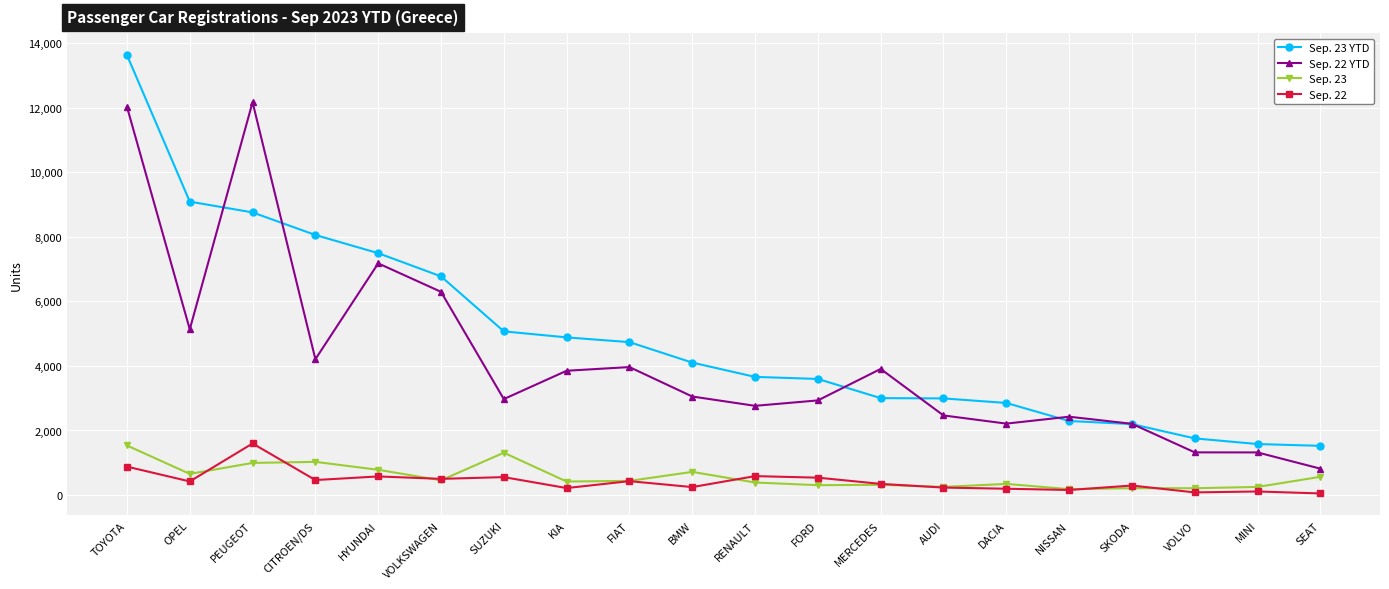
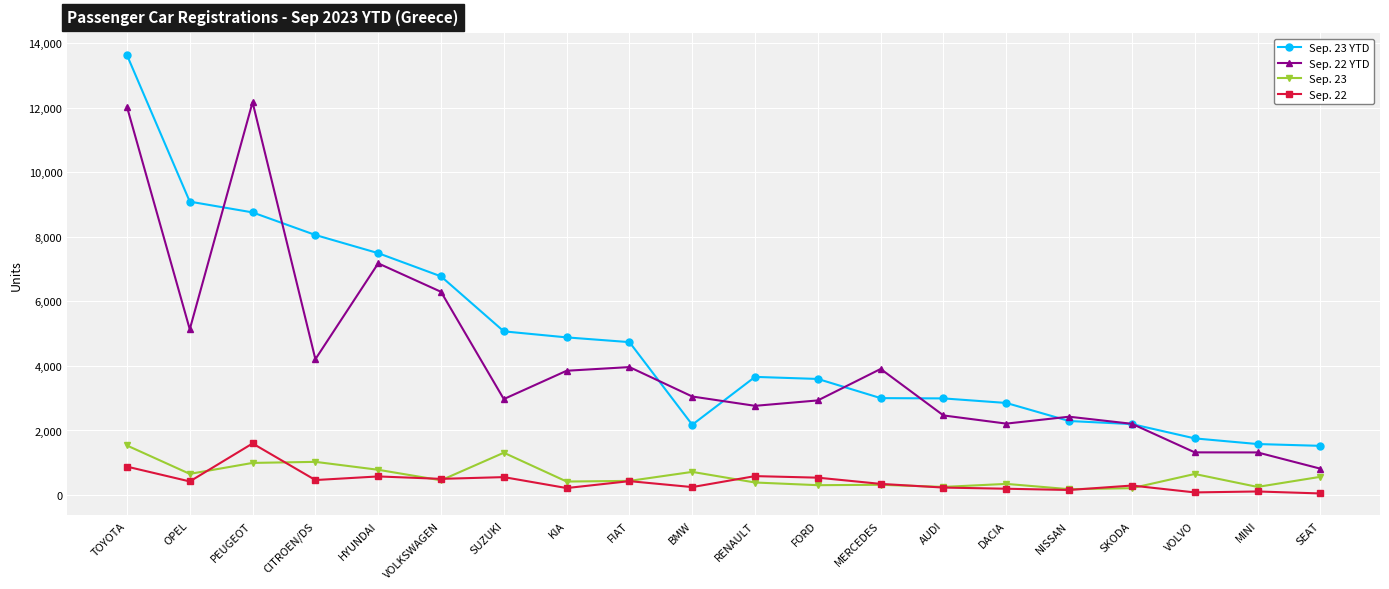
  {
    "Sep. 23 YTD": {
      "TOYOTA": "13,600",
      "OPEL": "9,100",
      "PEUGEOT": "8,800",
      "CITROEN/DS": "8,100",
      "HYUNDAI": "7,500",
      "VOLKSWAGEN": "6,800",
      "SUZUKI": "5,100",
      "KIA": "4,900",
      "FIAT": "4,700",
-     "BMW": "4,100",
+     "BMW": "2,200",
      "RENAULT": "3,700",
      "FORD": "3,600",
      "MERCEDES": "3,000",
      "AUDI": "3,000",
      "DACIA": "2,900",
      "NISSAN": "2,300",
      "VOLVO": "1,800",
      "MINI": "1,600",
      "SEAT": "1,500"
    },
    "Sep. 22 YTD": {
      "TOYOTA": "12,000",
      "OPEL": "5,100",
      "PEUGEOT": "12,200",
      "CITROEN/DS": "4,200",
      "HYUNDAI": "7,200",
      "VOLKSWAGEN": "6,300",
      "SUZUKI": "3,000",
      "KIA": "3,900",
      "FIAT": "4,000",
      "BMW": "3,100",
      "RENAULT": "2,800",
      "FORD": "2,900",
      "MERCEDES": "3,900",
      "AUDI": "2,500",
      "DACIA": "2,200",
      "NISSAN": "2,400",
      "VOLVO": "1,300",
      "MINI": "1,300",
      "SEAT": "800"
    },
    "Sep. 23": {
      "TOYOTA": "1,500",
      "OPEL": "700",
      "PEUGEOT": "1,000",
      "CITROEN/DS": "1,000",
      "HYUNDAI": "800",
      "SUZUKI": "1,300",
      "KIA": "400",
      "BMW": "700",
      "RENAULT": "400",
      "FORD": "300",
      "DACIA": "300",
      "SKODA": "200",
-     "VOLVO": "200",
+     "VOLVO": "700",
      "MINI": "300",
      "SEAT": "600"
    },
    "Sep. 22": {
      "TOYOTA": "900",
      "OPEL": "400",
      "PEUGEOT": "1,600",
      "CITROEN/DS": "500",
      "HYUNDAI": "600",
      "SUZUKI": "600",
      "KIA": "200",
      "BMW": "200",
      "RENAULT": "600",
      "FORD": "500",
      "DACIA": "200",
      "SKODA": "300",
      "VOLVO": "100",
      "MINI": "100",
      "SEAT": "0"
    }
  }
